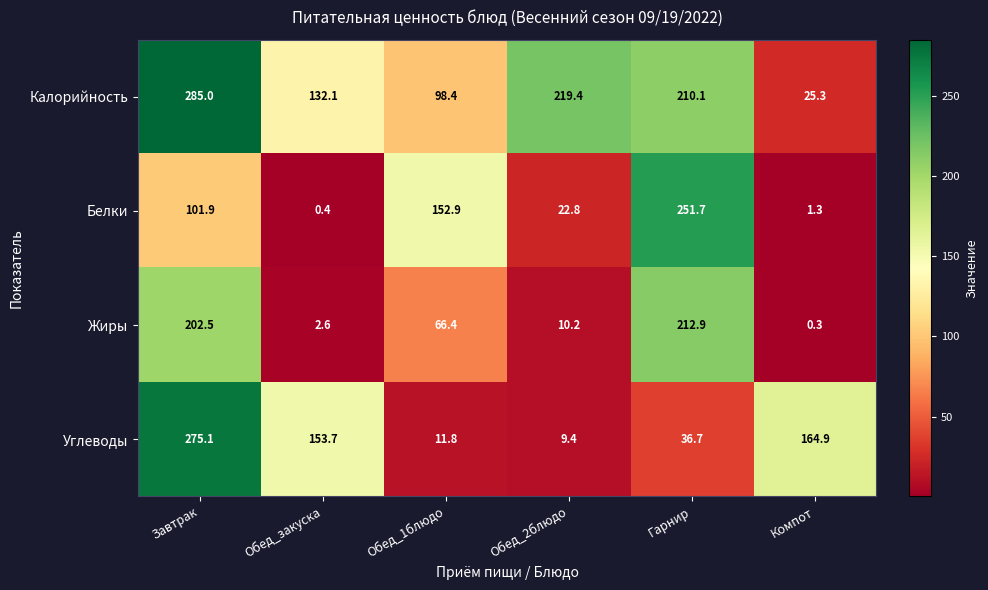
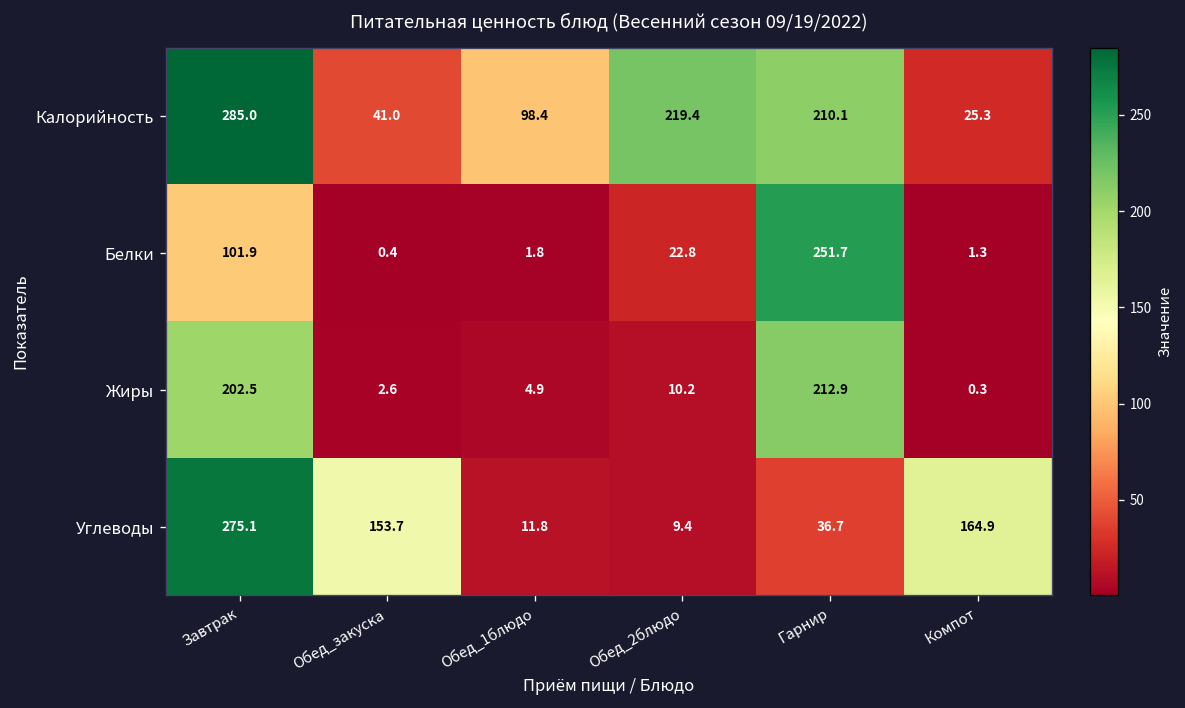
  {
    "Калорийность": {
      "Завтрак": 285.0,
-     "Обед_закуска": 132.1,
+     "Обед_закуска": 41.0,
      "Обед_1блюдо": 98.4,
      "Обед_2блюдо": 219.4,
      "Гарнир": 210.1,
      "Компот": 25.3
    },
    "Белки": {
      "Завтрак": 101.9,
      "Обед_закуска": 0.4,
-     "Обед_1блюдо": 152.9,
+     "Обед_1блюдо": 1.8,
      "Обед_2блюдо": 22.8,
      "Гарнир": 251.7,
      "Компот": 1.3
    },
    "Жиры": {
      "Завтрак": 202.5,
      "Обед_закуска": 2.6,
-     "Обед_1блюдо": 66.4,
+     "Обед_1блюдо": 4.9,
      "Обед_2блюдо": 10.2,
      "Гарнир": 212.9,
      "Компот": 0.3
    },
    "Углеводы": {
      "Завтрак": 275.1,
      "Обед_закуска": 153.7,
      "Обед_1блюдо": 11.8,
      "Обед_2блюдо": 9.4,
      "Гарнир": 36.7,
      "Компот": 164.9
    }
  }
